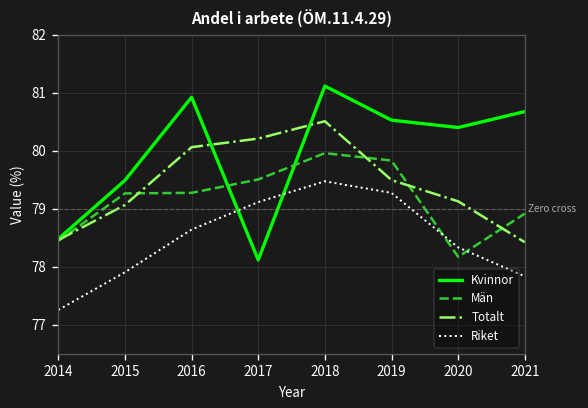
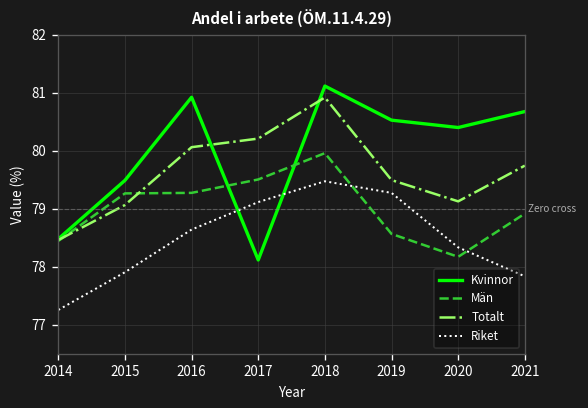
  {
    "Kvinnor": {
      "2015": 79.5,
      "2016": 80.9,
      "2017": 78.1,
      "2018": 81.1,
      "2019": 80.5,
      "2020": 80.4,
      "2021": 80.7
    },
    "Män": {
      "2015": 79.3,
      "2016": 79.3,
      "2017": 79.5,
      "2018": 80.0,
-     "2019": 79.8,
+     "2019": 78.6,
      "2020": 78.2,
      "2021": 78.9
    },
    "Totalt": {
      "2015": 79.1,
      "2016": 80.1,
      "2017": 80.2,
-     "2018": 80.5,
+     "2018": 80.9,
      "2019": 79.5,
      "2020": 79.1,
-     "2021": 78.4
+     "2021": 79.7
    },
    "Riket": {
      "2014": 77.3,
      "2015": 77.9,
      "2016": 78.6,
      "2017": 79.1,
      "2018": 79.5,
      "2019": 79.3,
      "2020": 78.3,
      "2021": 77.8
    }
  }
